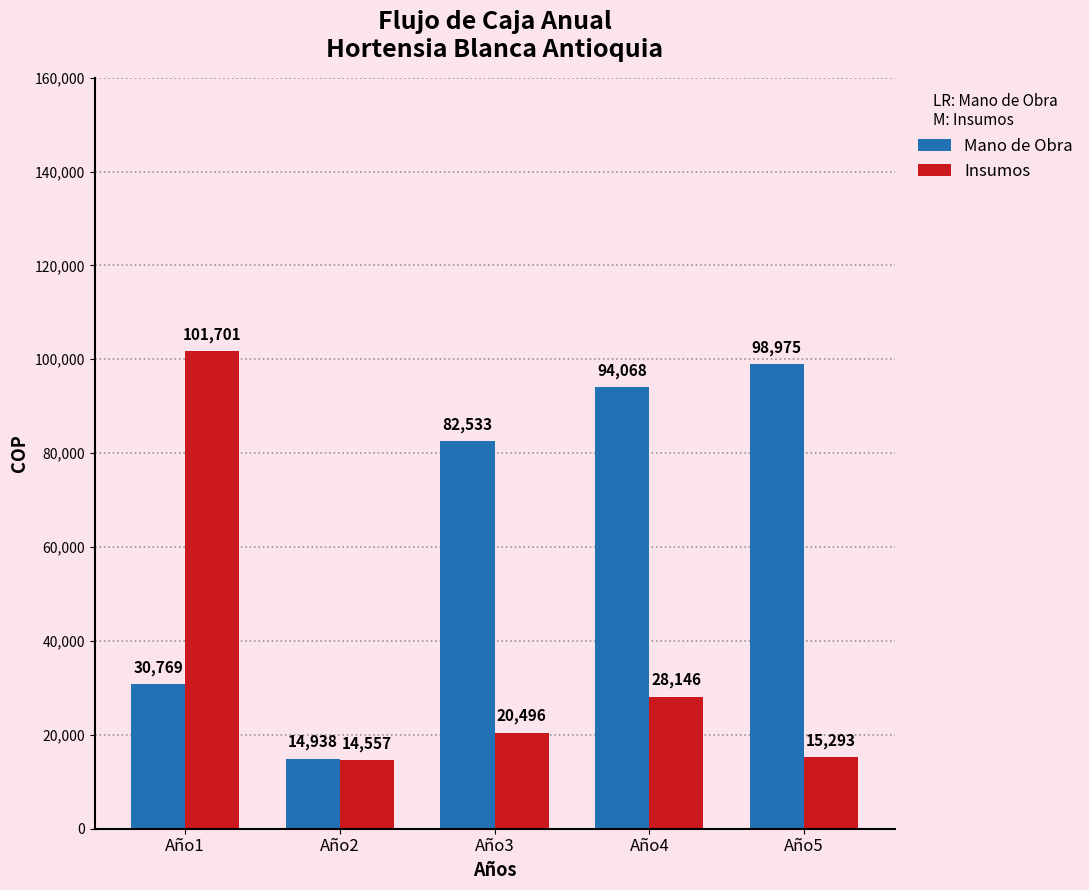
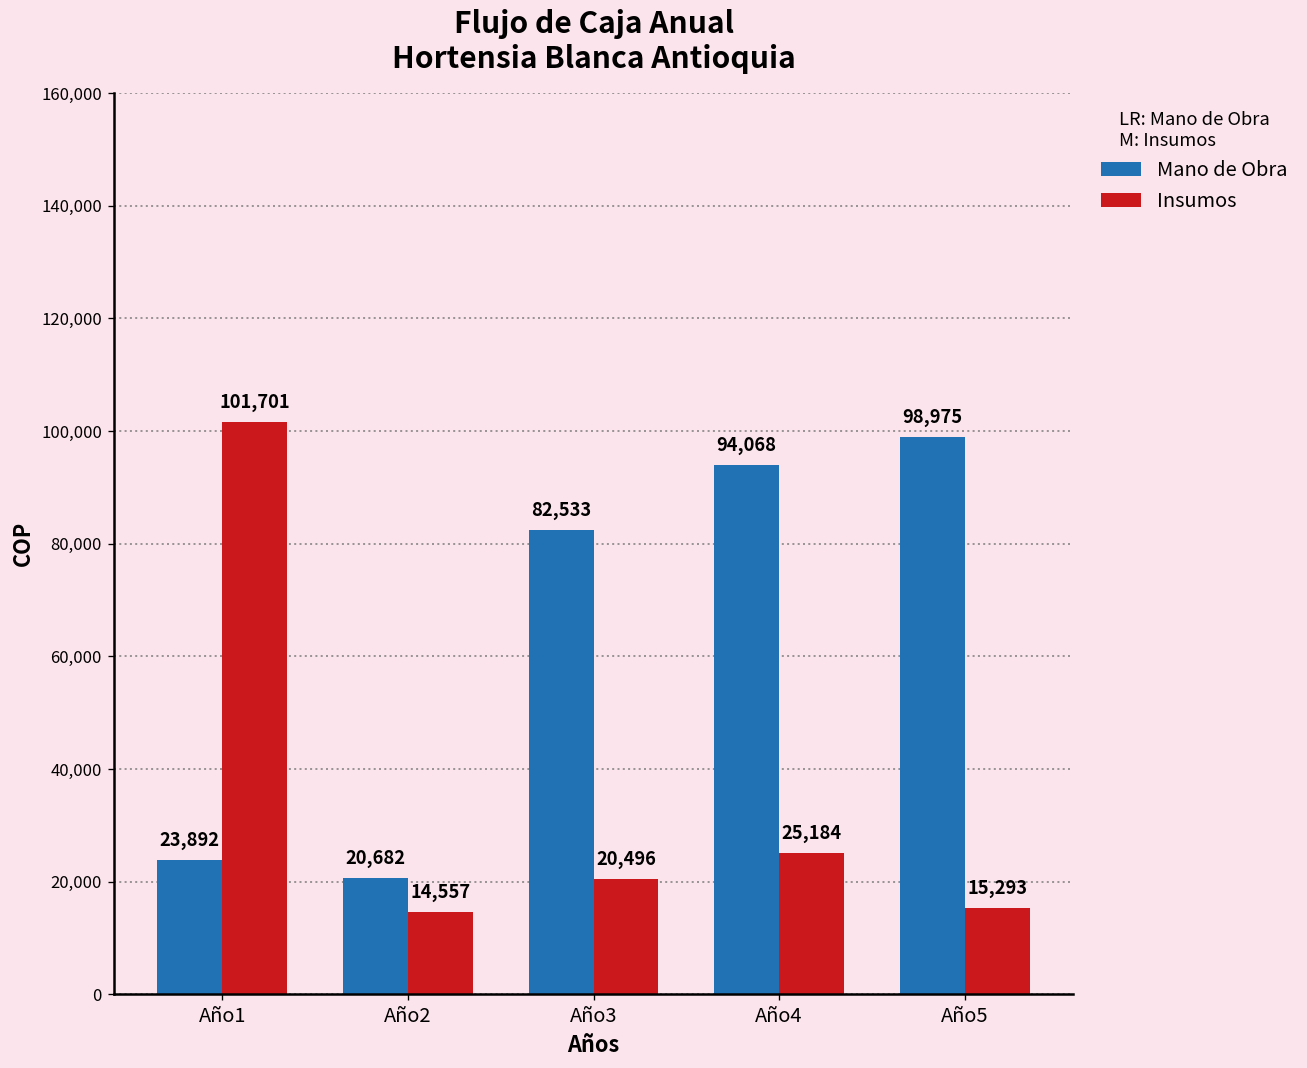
  {
    "Mano de Obra": {
-     "Año1": "30,769",
-     "Año2": "14,938",
+     "Año1": "23,892",
+     "Año2": "20,682",
      "Año3": "82,533",
      "Año4": "94,068",
      "Año5": "98,975"
    },
    "Insumos": {
      "Año1": "101,701",
      "Año2": "14,557",
      "Año3": "20,496",
-     "Año4": "28,146",
+     "Año4": "25,184",
      "Año5": "15,293"
    }
  }
